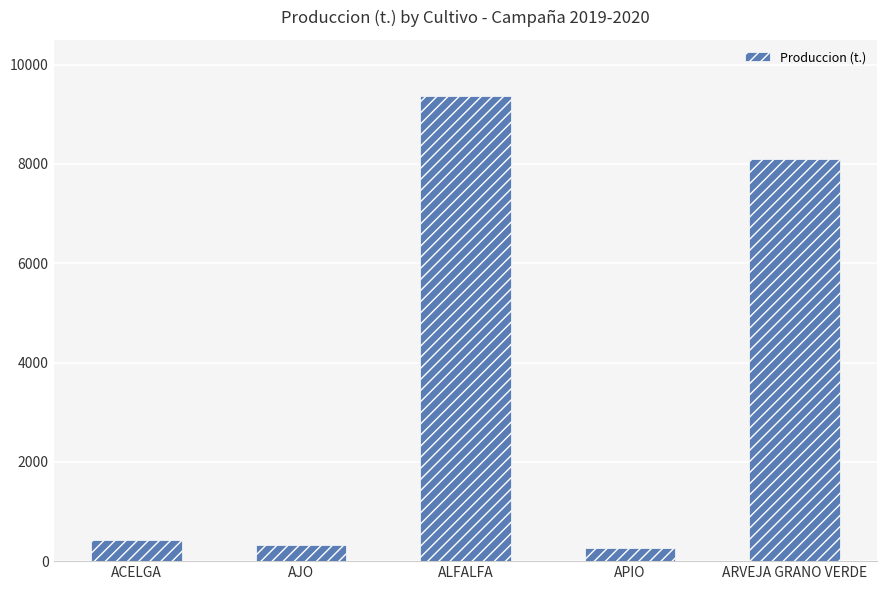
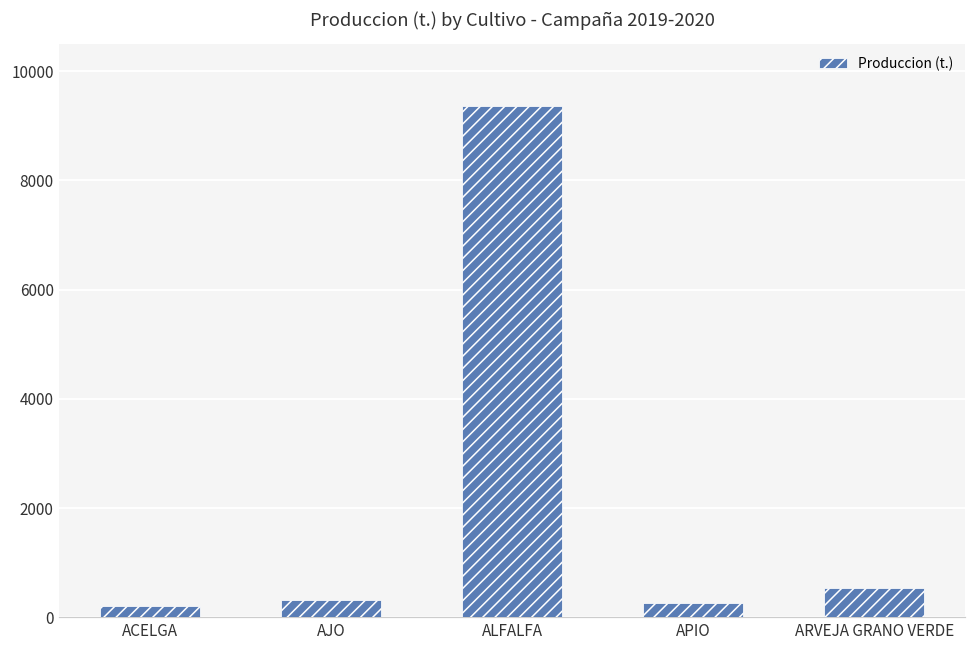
  {
-   "ACELGA": 400,
+   "ACELGA": 200,
    "AJO": 300,
    "ALFALFA": 9400,
    "APIO": 300,
-   "ARVEJA GRANO VERDE": 8100
+   "ARVEJA GRANO VERDE": 500
  }
